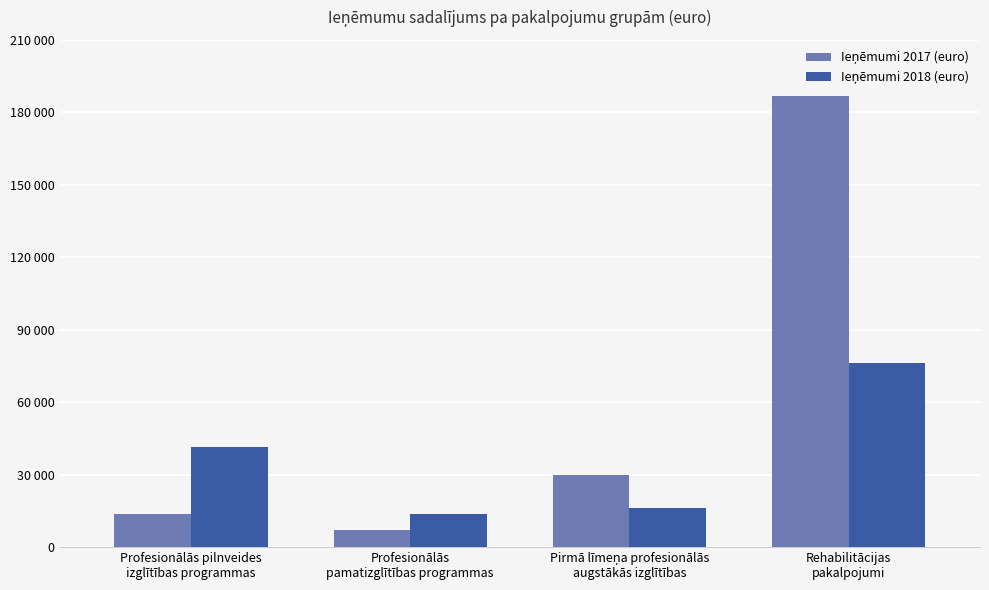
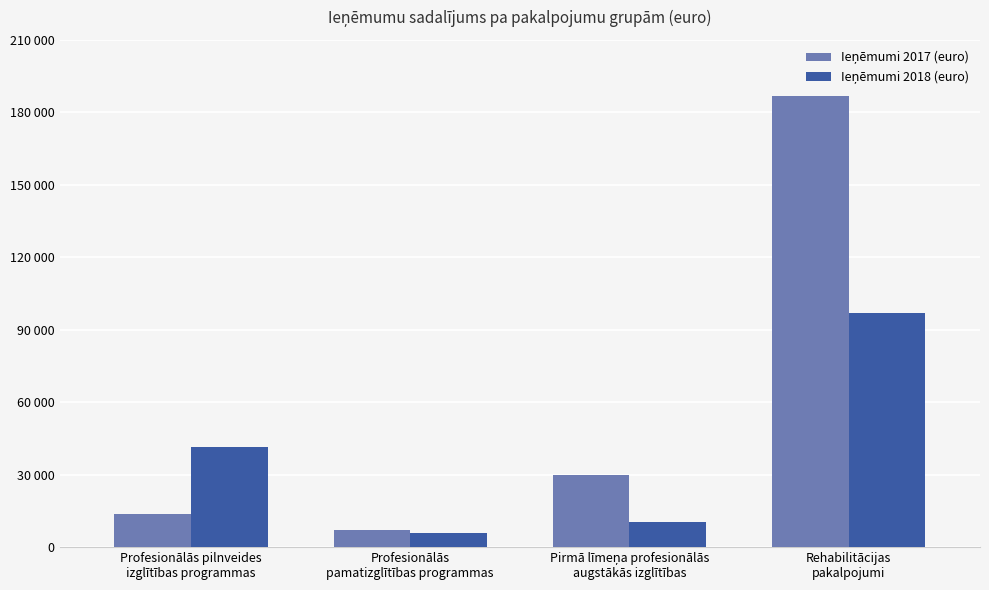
  {
    "Ieņēmumi 2017 (euro)": {
      "Profesionālās pilnveides izglītības programmas": 14000,
      "Profesionālās pamatizglītības programmas": 7000,
      "Pirmā līmeņa profesionālās augstākās izglītības": 30000,
      "Rehabilitācijas pakalpojumi": 187000
    },
    "Ieņēmumi 2018 (euro)": {
      "Profesionālās pilnveides izglītības programmas": 41000,
-     "Profesionālās pamatizglītības programmas": 14000,
-     "Pirmā līmeņa profesionālās augstākās izglītības": 16000,
-     "Rehabilitācijas pakalpojumi": 76000
+     "Profesionālās pamatizglītības programmas": 6000,
+     "Pirmā līmeņa profesionālās augstākās izglītības": 10000,
+     "Rehabilitācijas pakalpojumi": 97000
    }
  }
